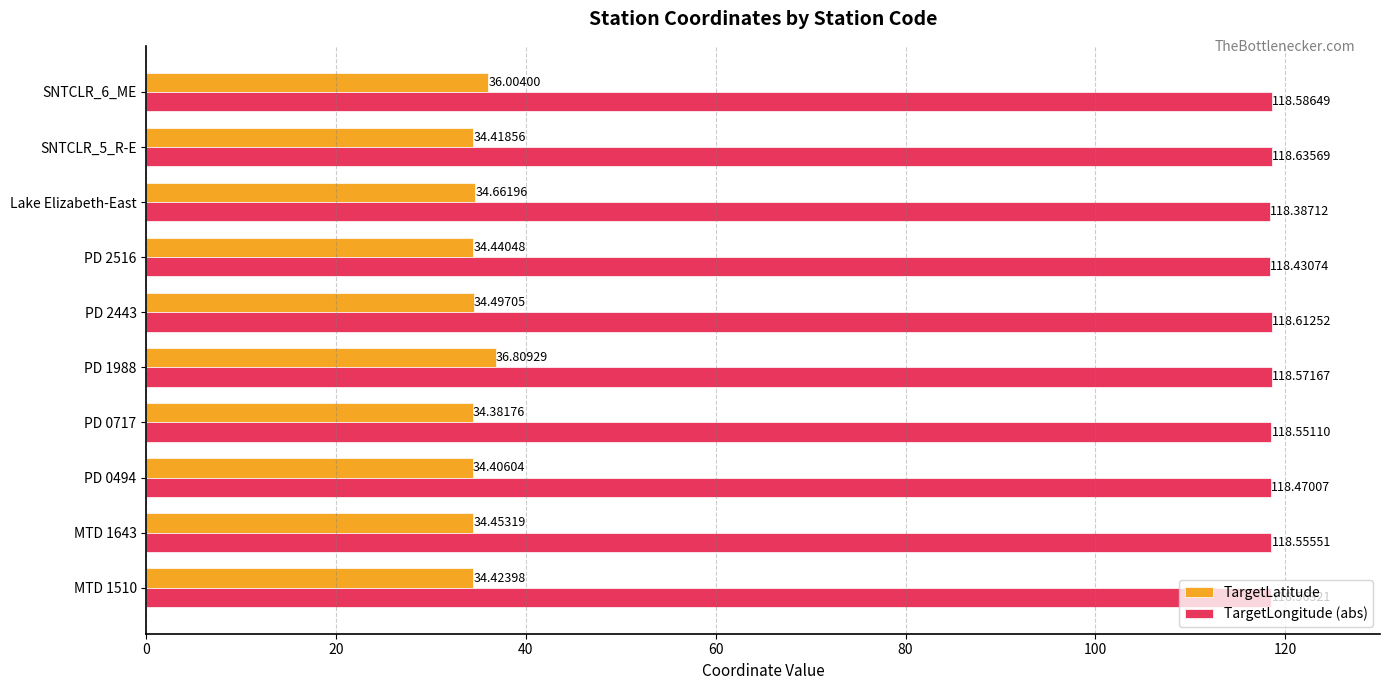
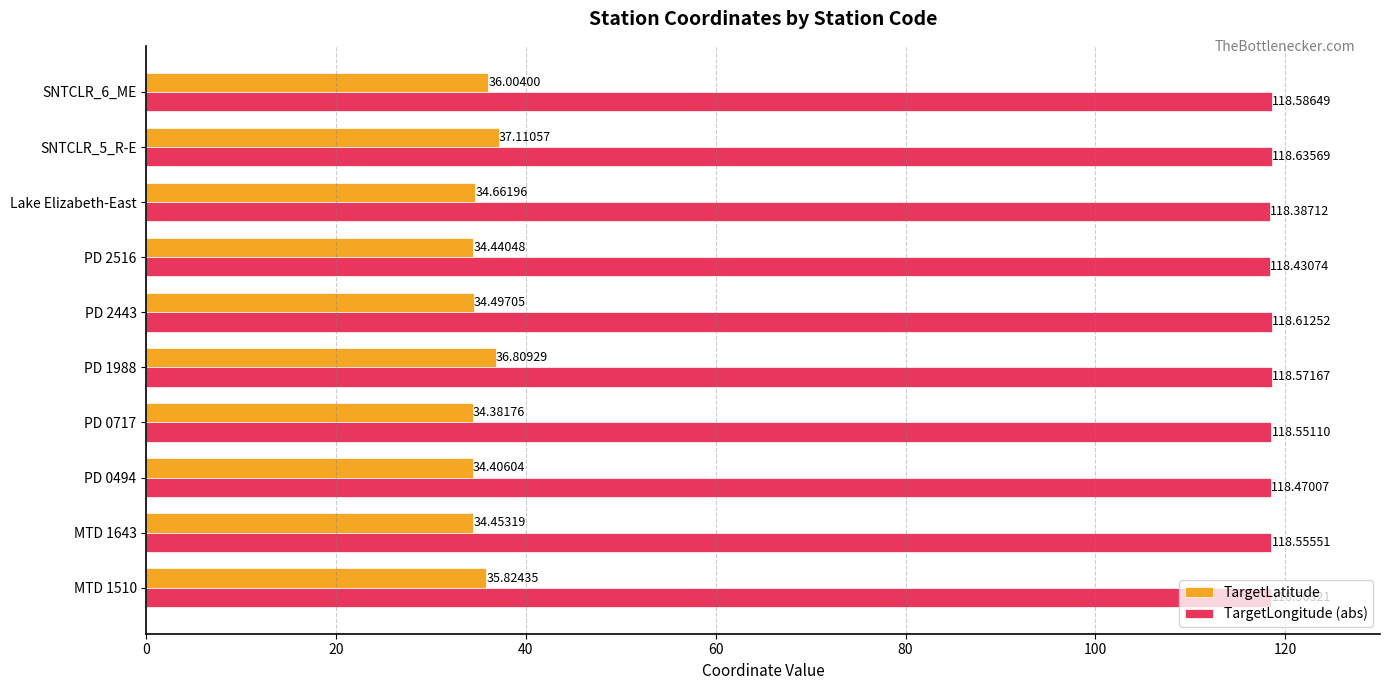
  {
    "TargetLatitude": {
      "SNTCLR_6_ME": 36.00400,
-     "SNTCLR_5_R-E": 34.41856,
+     "SNTCLR_5_R-E": 37.11057,
      "Lake Elizabeth-East": 34.66196,
      "PD 2516": 34.44048,
      "PD 2443": 34.49705,
      "PD 1988": 36.80929,
      "PD 0717": 34.38176,
      "PD 0494": 34.40604,
      "MTD 1643": 34.45319,
-     "MTD 1510": 34.42398
+     "MTD 1510": 35.82435
    },
    "TargetLongitude (abs)": {
      "SNTCLR_6_ME": 118.58649,
      "SNTCLR_5_R-E": 118.63569,
      "Lake Elizabeth-East": 118.38712,
      "PD 2516": 118.43074,
      "PD 2443": 118.61252,
      "PD 1988": 118.57167,
      "PD 0717": 118.55110,
      "PD 0494": 118.47007,
      "MTD 1643": 118.55551
    }
  }
